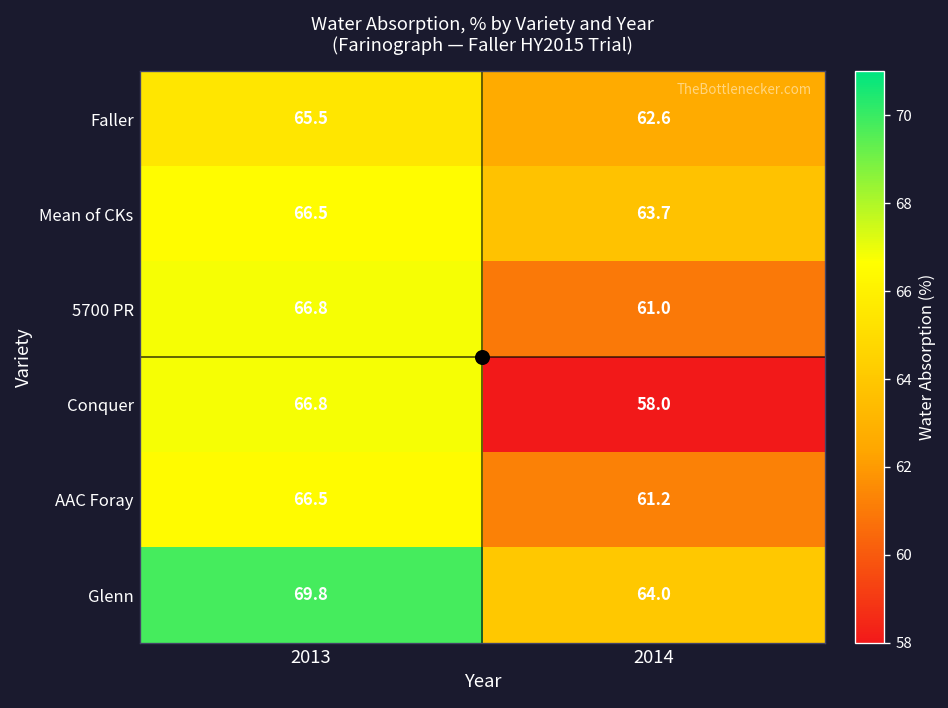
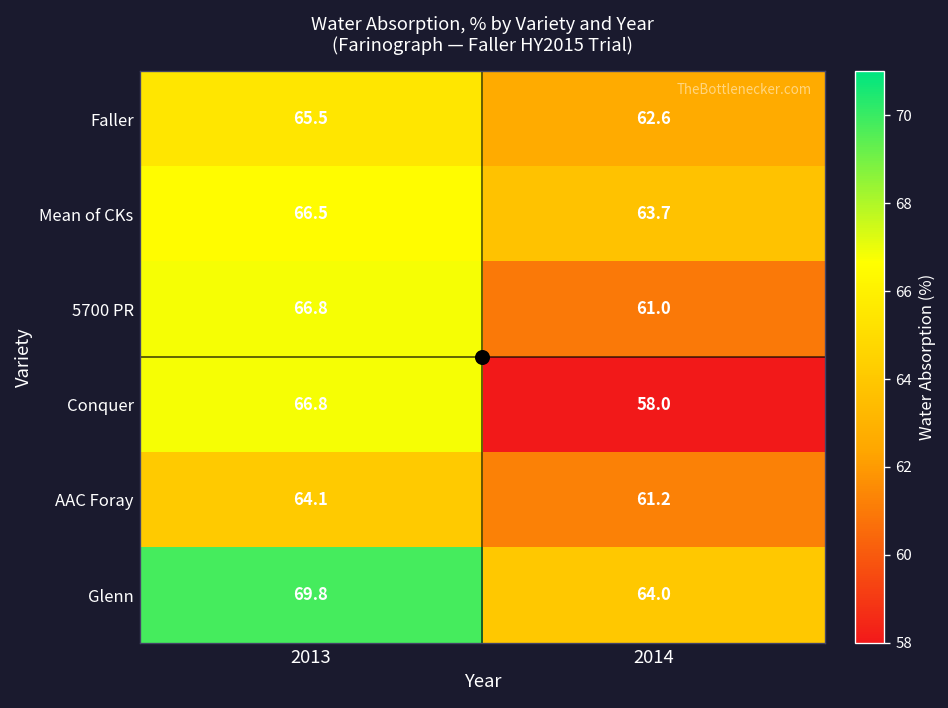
  {
    "Faller": {
      "2013": 65.5
    },
    "Mean of CKs": {
      "2013": 66.5,
      "2014": 63.7
    },
    "5700 PR": {
      "2013": 66.8,
      "2014": 61.0
    },
    "Conquer": {
      "2013": 66.8,
      "2014": 58.0
    },
    "AAC Foray": {
-     "2013": 66.5,
+     "2013": 64.1,
      "2014": 61.2
    },
    "Glenn": {
      "2013": 69.8,
      "2014": 64.0
    }
  }
